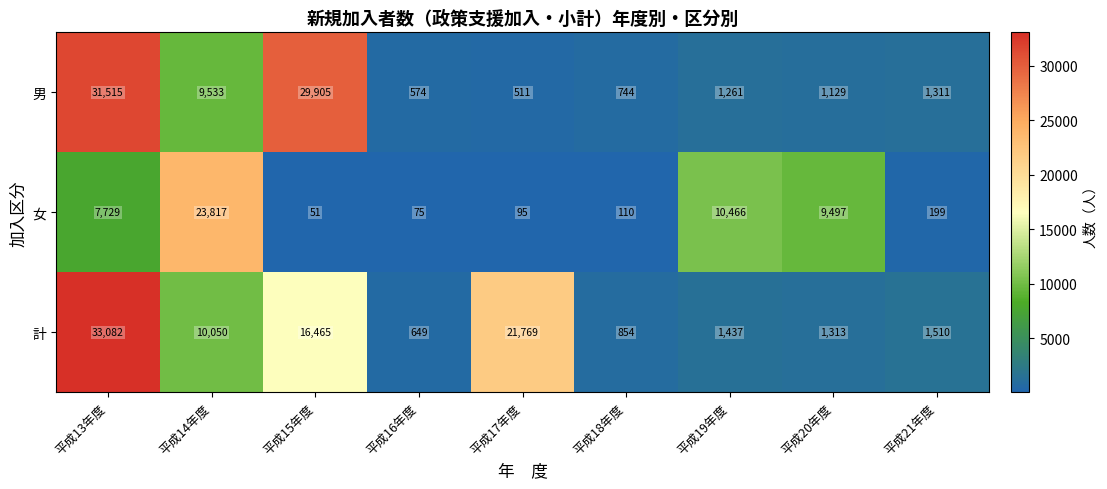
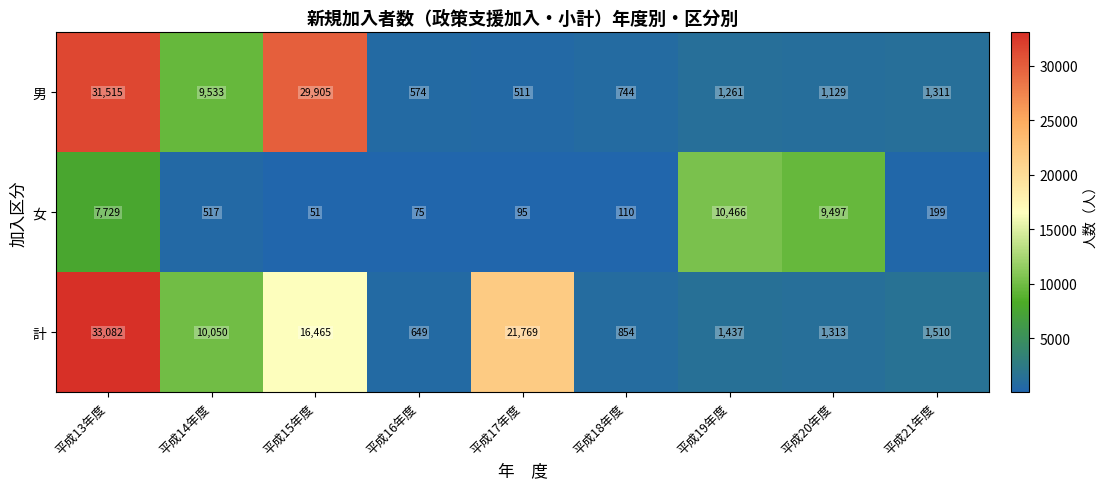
  {
    "女": {
-     "平成14年度": "23,817"
+     "平成14年度": "517"
    }
  }
